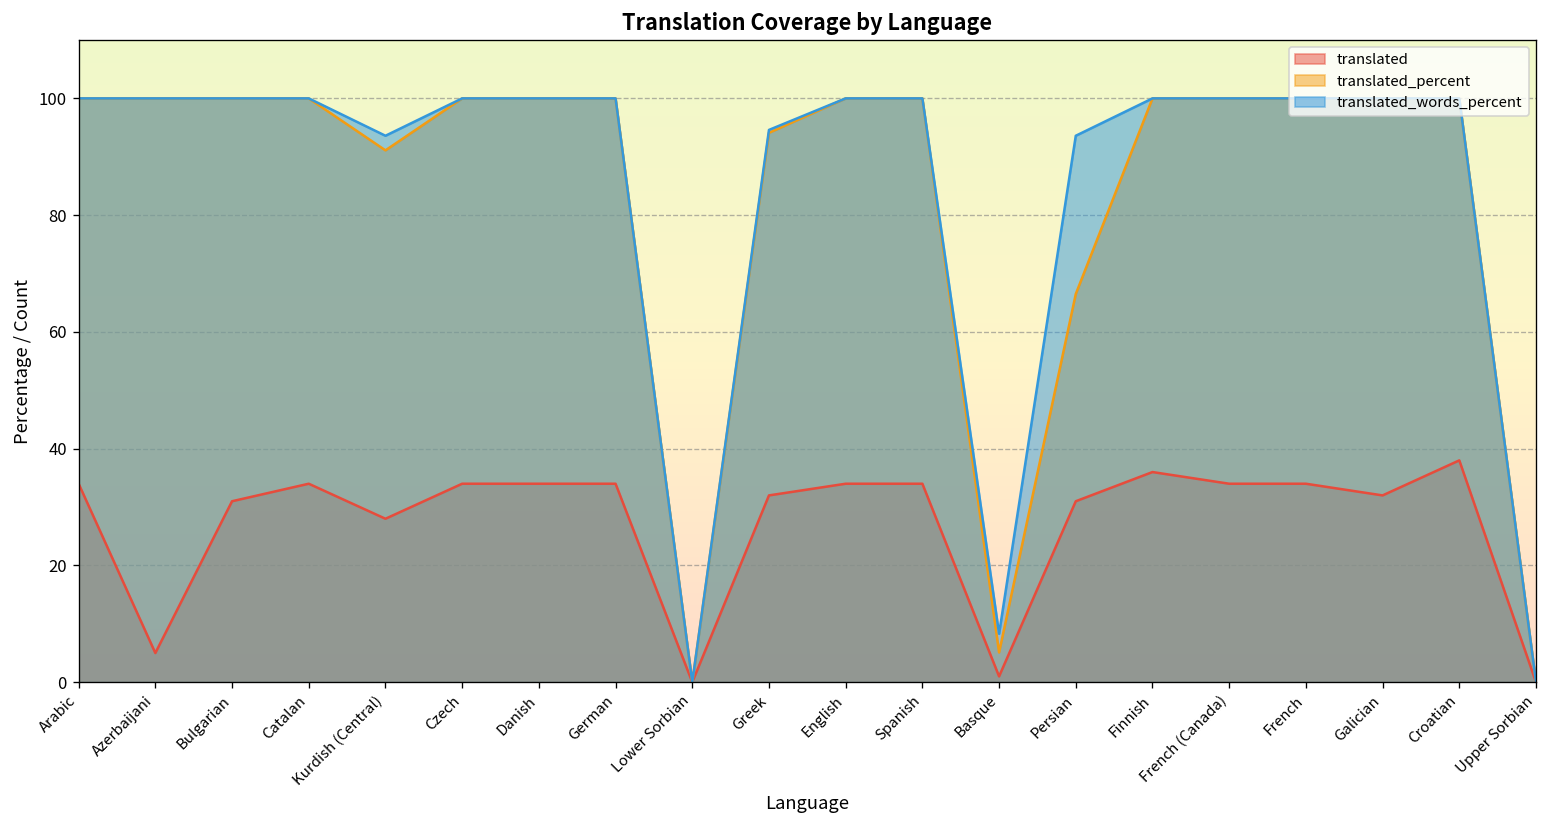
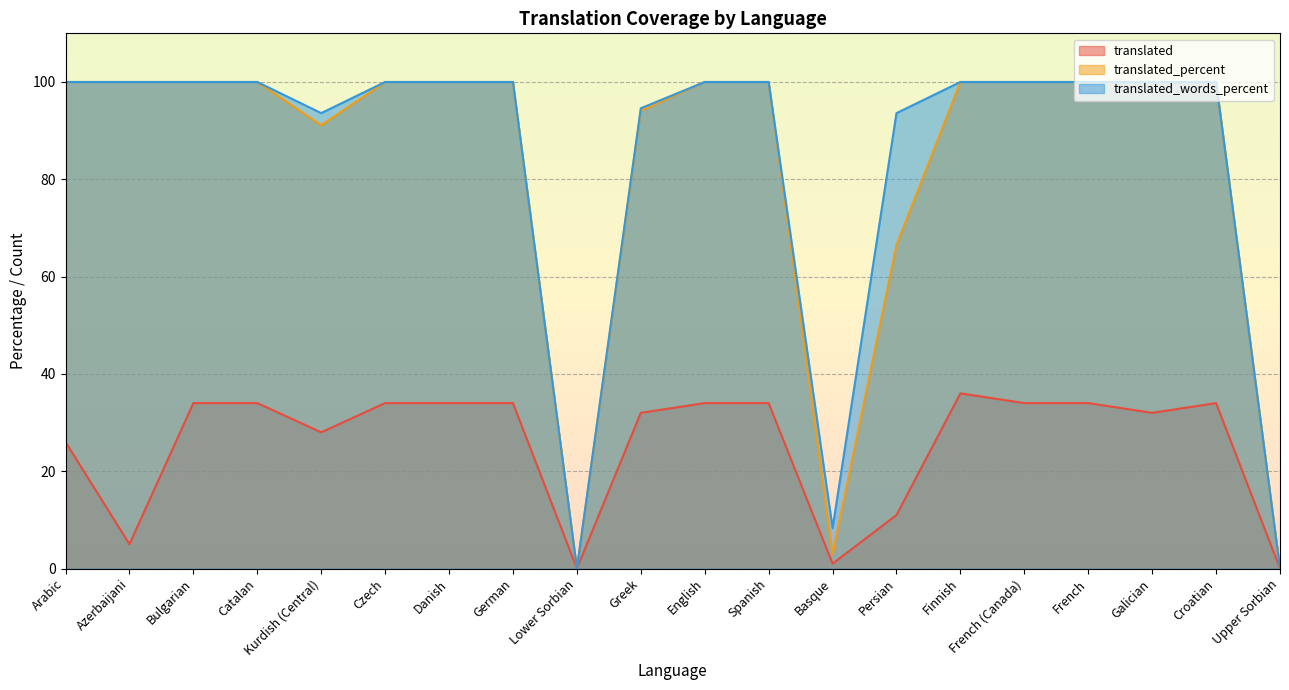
  {
    "translated": {
-     "Arabic": 34,
+     "Arabic": 26,
      "Azerbaijani": 5,
-     "Bulgarian": 31,
+     "Bulgarian": 34,
      "Catalan": 34,
      "Kurdish (Central)": 28,
      "Czech": 34,
      "Danish": 34,
      "German": 34,
      "Greek": 32,
      "English": 34,
      "Spanish": 34,
      "Basque": 1,
-     "Persian": 31,
+     "Persian": 11,
      "Finnish": 36,
      "French (Canada)": 34,
      "French": 34,
      "Galician": 32,
-     "Croatian": 38
+     "Croatian": 34
    },
    "translated_percent": {
      "Kurdish (Central)": 91,
-     "Basque": 5,
+     "Basque": 3,
      "Persian": 67
    },
    "translated_words_percent": {
      "Kurdish (Central)": 94,
      "Basque": 8,
      "Persian": 94
    }
  }
